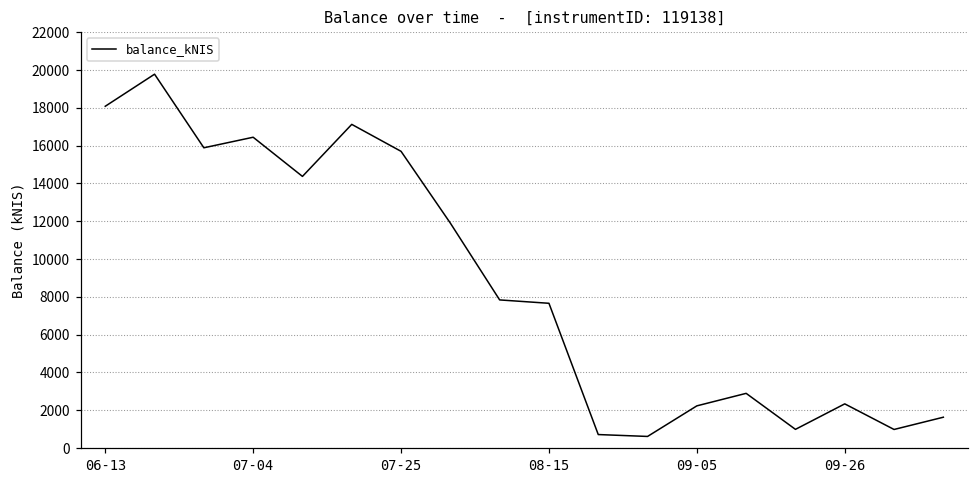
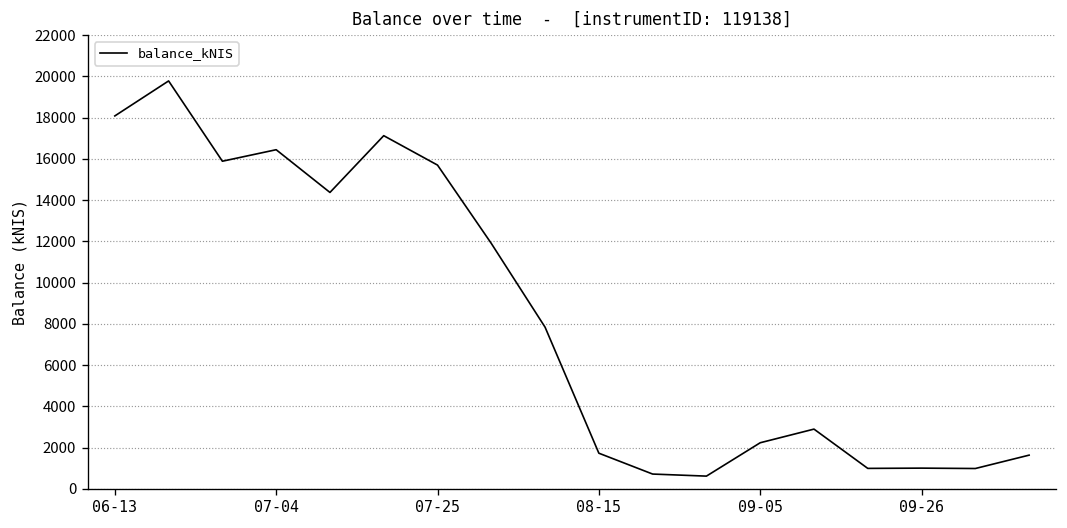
  {
    "06-13": 18100,
    "07-04": 16400,
    "07-25": 15700,
-   "08-15": 7700,
+   "08-15": 1700,
    "09-05": 2200,
-   "09-26": 2300
+   "09-26": 1000
  }
